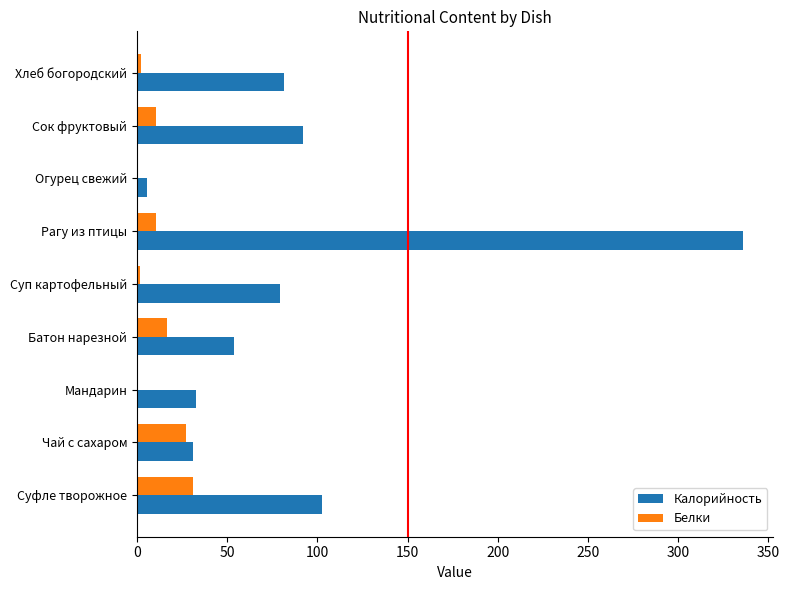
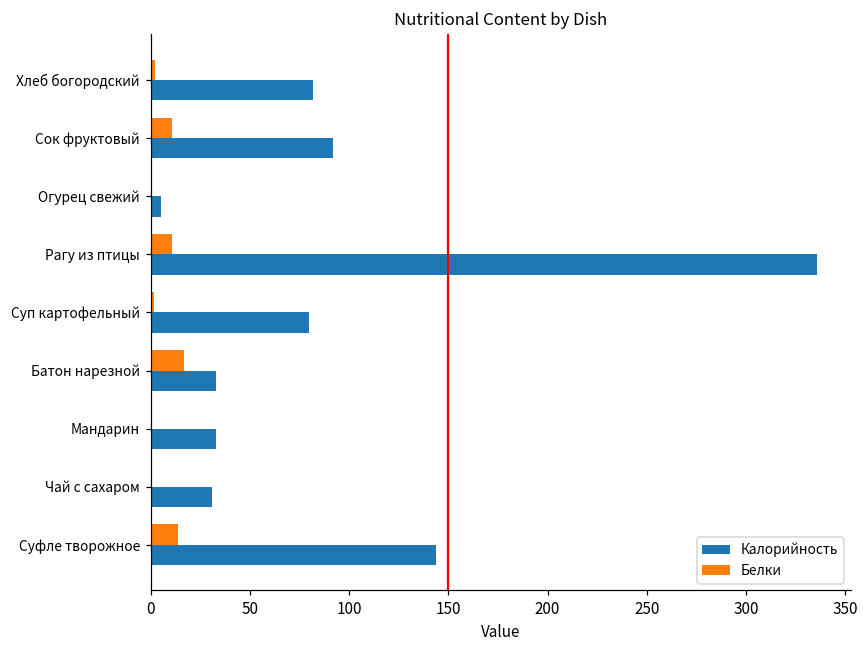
  {
    "Калорийность": {
      "Хлеб богородский": 82,
      "Сок фруктовый": 92,
      "Огурец свежий": 5,
      "Рагу из птицы": 336,
      "Суп картофельный": 80,
-     "Батон нарезной": 54,
+     "Батон нарезной": 33,
      "Мандарин": 33,
      "Чай с сахаром": 31,
-     "Суфле творожное": 103
+     "Суфле творожное": 144
    },
    "Белки": {
      "Хлеб богородский": 2,
      "Сок фруктовый": 11,
      "Рагу из птицы": 11,
      "Суп картофельный": 1,
      "Батон нарезной": 17,
-     "Чай с сахаром": 27,
-     "Суфле творожное": 31
+     "Чай с сахаром": 0,
+     "Суфле творожное": 14
    }
  }
